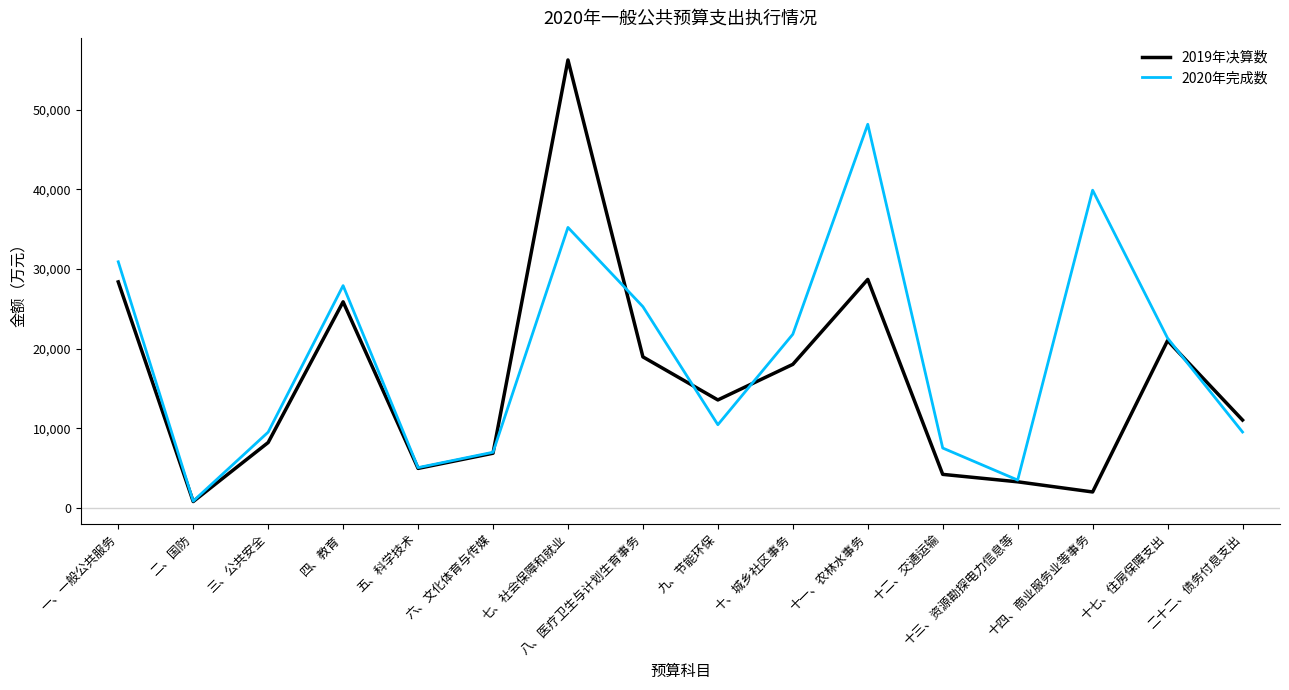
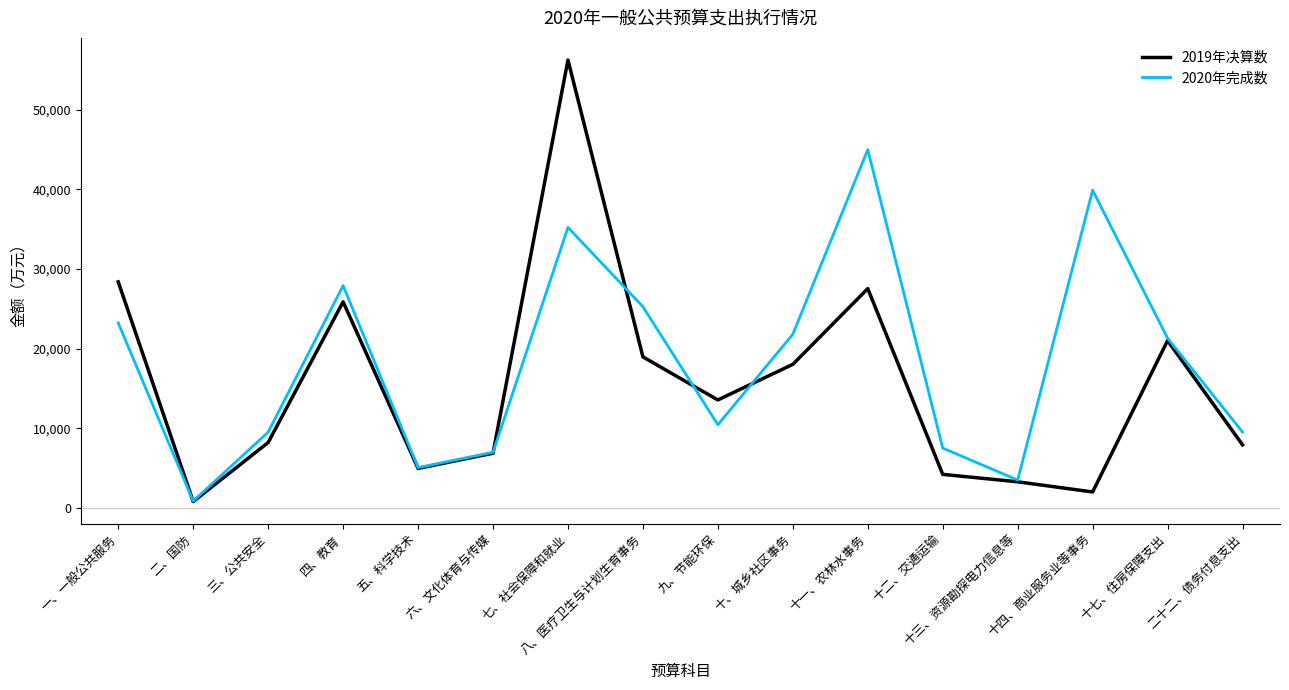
  {
    "2019年决算数": {
      "一、一般公共服务": "28,000",
      "三、公共安全": "8,000",
      "四、教育": "26,000",
      "七、社会保障和就业": "56,000",
      "八、医疗卫生与计划生育事务": "19,000",
      "九、节能环保": "14,000",
      "十、城乡社区事务": "18,000",
-     "十一、农林水事务": "29,000",
+     "十一、农林水事务": "28,000",
      "十二、交通运输": "4,000",
      "十四、商业服务业等事务": "2,000",
-     "二十二、债务付息支出": "11,000"
+     "二十二、债务付息支出": "8,000"
    },
    "2020年完成数": {
-     "一、一般公共服务": "31,000",
+     "一、一般公共服务": "23,000",
      "三、公共安全": "10,000",
      "四、教育": "28,000",
      "七、社会保障和就业": "35,000",
      "八、医疗卫生与计划生育事务": "25,000",
      "九、节能环保": "10,000",
      "十、城乡社区事务": "22,000",
-     "十一、农林水事务": "48,000",
+     "十一、农林水事务": "45,000",
      "十二、交通运输": "8,000",
      "十四、商业服务业等事务": "40,000",
      "二十二、债务付息支出": "10,000"
    }
  }
